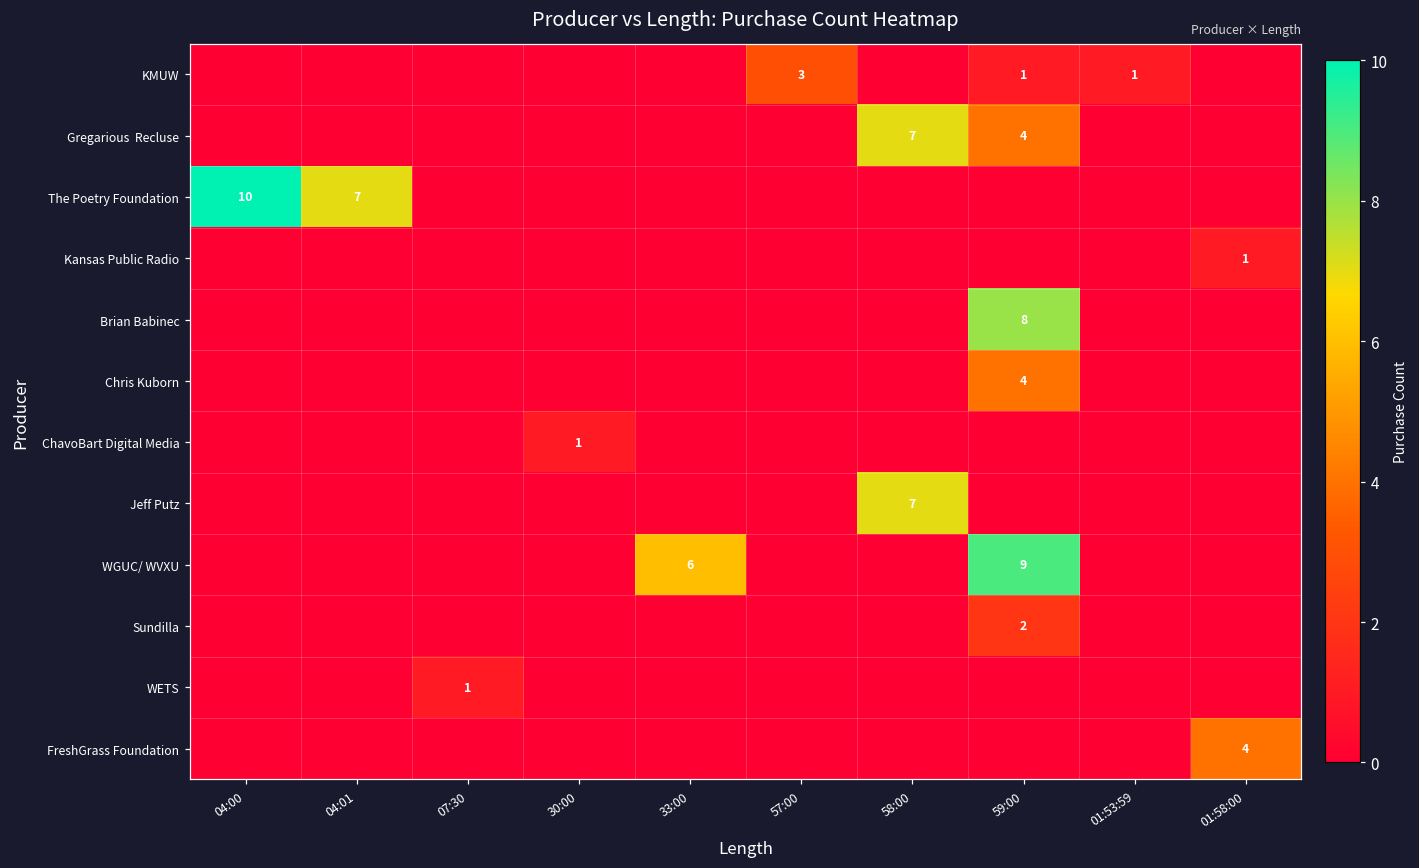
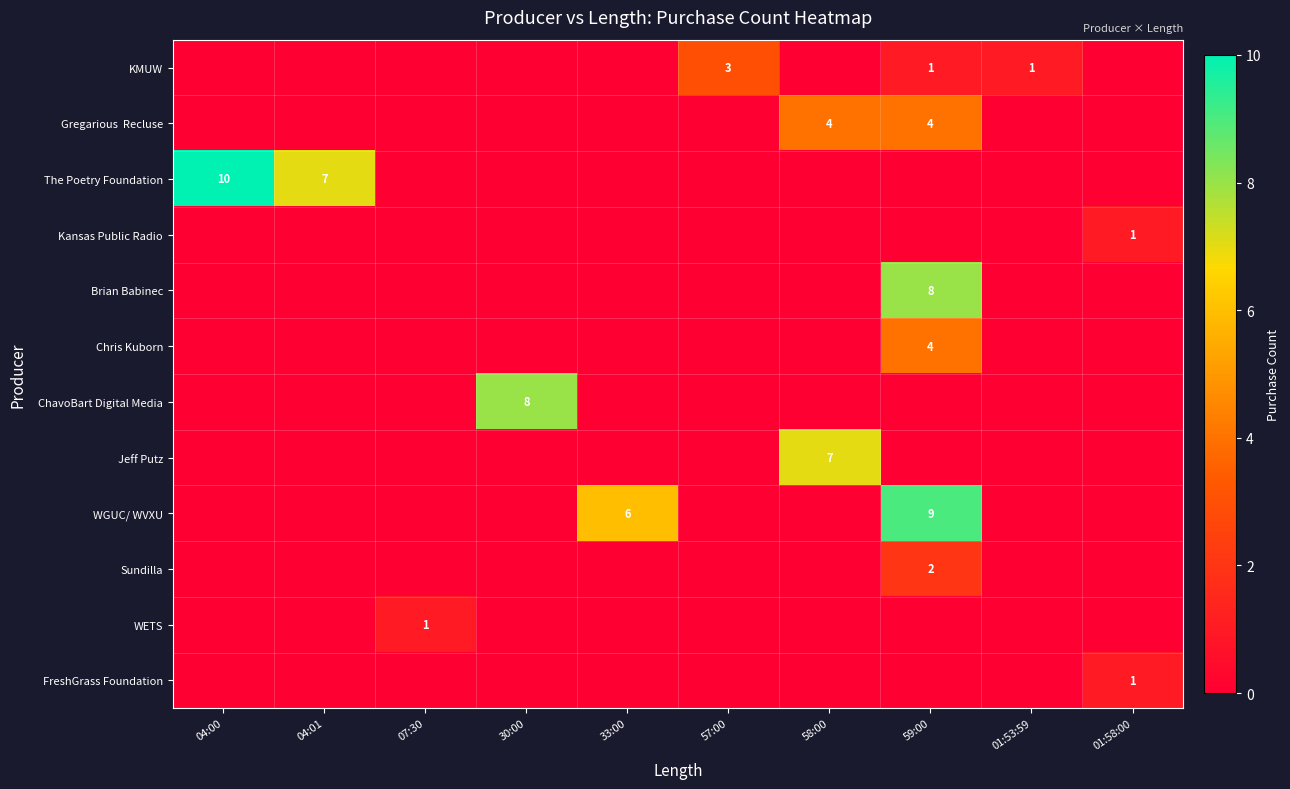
  {
    "KMUW": {
      "57:00": 3,
      "59:00": 1,
      "01:53:59": 1
    },
    "Gregarious Recluse": {
-     "58:00": 7,
+     "58:00": 4,
      "59:00": 4
    },
    "The Poetry Foundation": {
      "04:00": 10,
      "04:01": 7
    },
    "Kansas Public Radio": {
      "01:58:00": 1
    },
    "Brian Babinec": {
      "59:00": 8
    },
    "Chris Kuborn": {
      "59:00": 4
    },
    "ChavoBart Digital Media": {
-     "30:00": 1
+     "30:00": 8
    },
    "Jeff Putz": {
      "58:00": 7
    },
    "WGUC/ WVXU": {
      "33:00": 6,
      "59:00": 9
    },
    "Sundilla": {
      "59:00": 2
    },
    "WETS": {
      "07:30": 1
    },
    "FreshGrass Foundation": {
-     "01:58:00": 4
+     "01:58:00": 1
    }
  }
